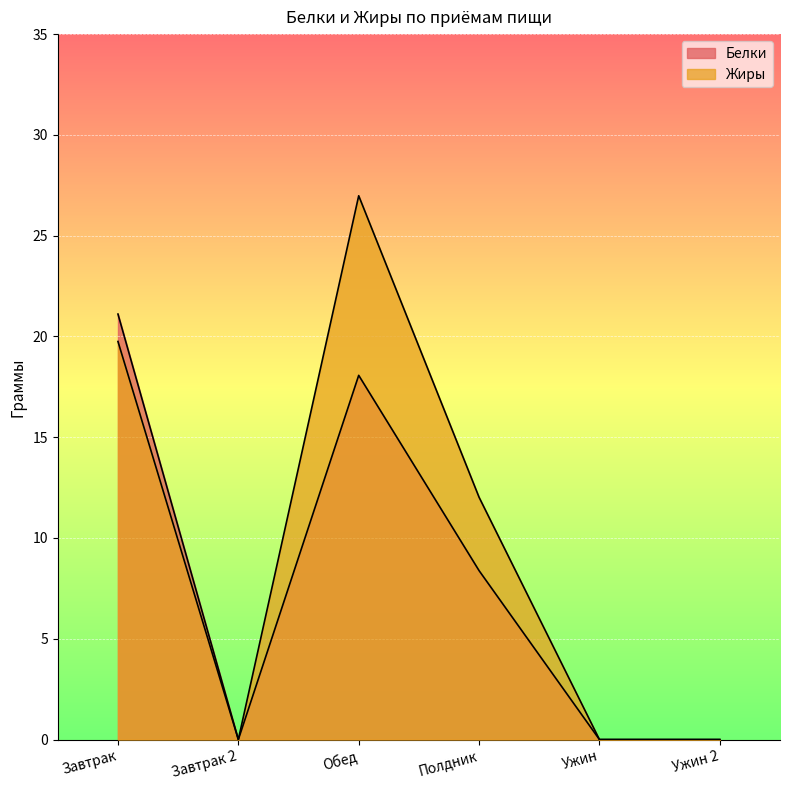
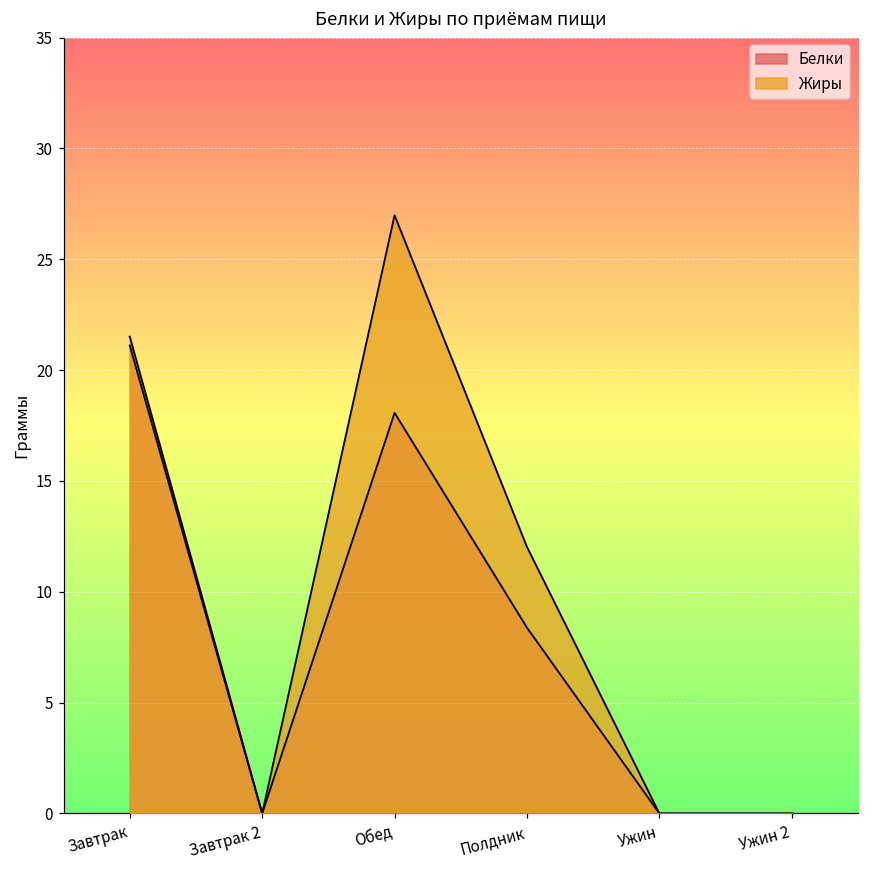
  {
    "Белки": {
      "Завтрак": 21.1,
      "Обед": 18.1,
      "Полдник": 8.4
    },
    "Жиры": {
-     "Завтрак": 19.8,
+     "Завтрак": 21.5,
      "Обед": 27.0,
      "Полдник": 12.0
    }
  }
